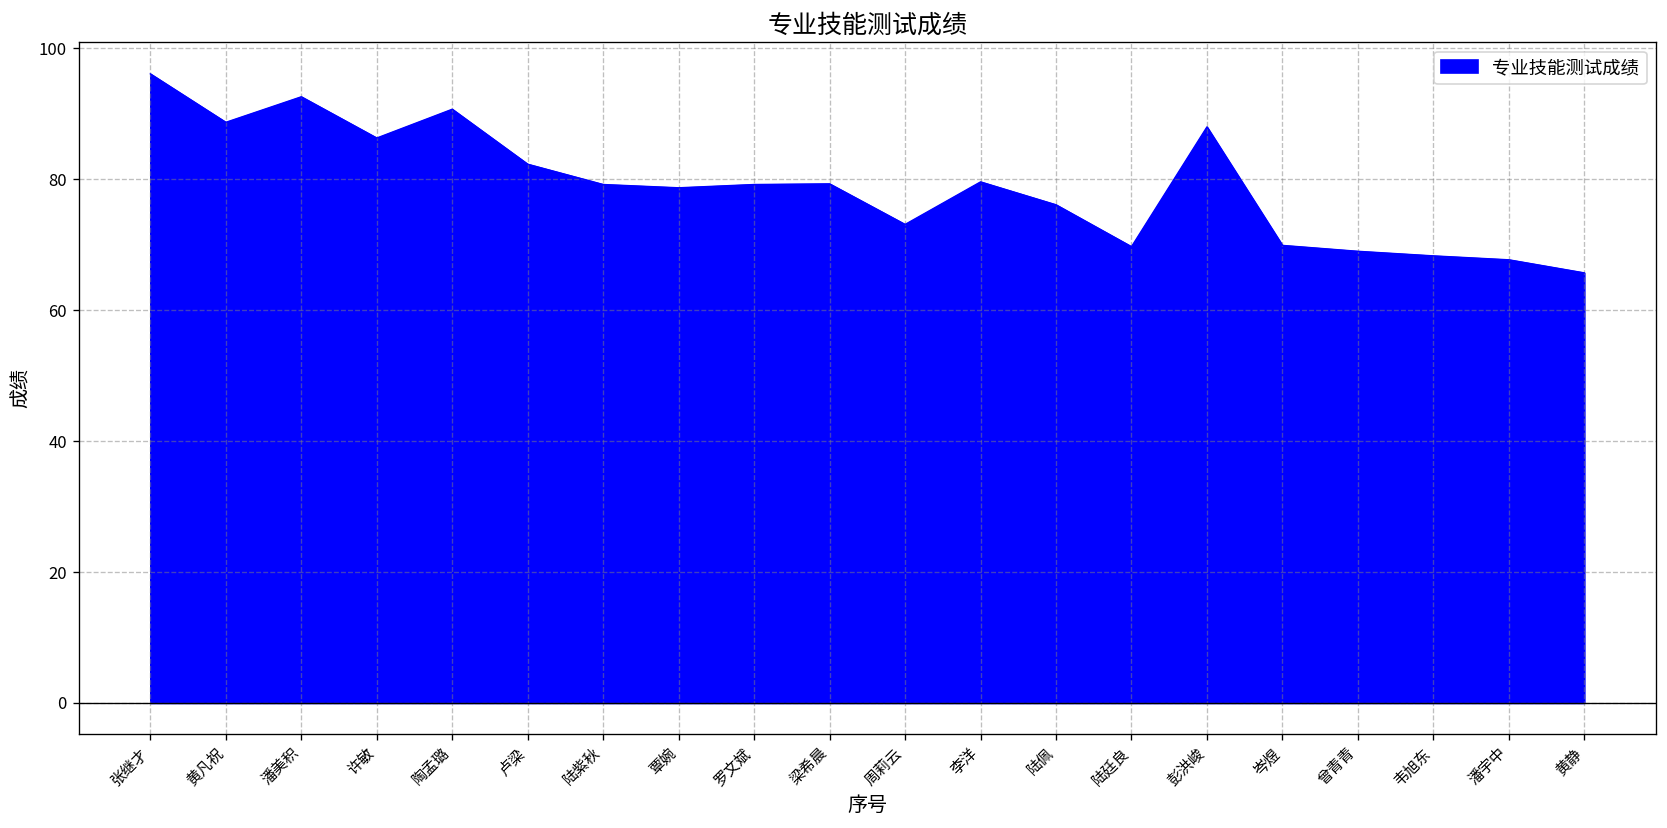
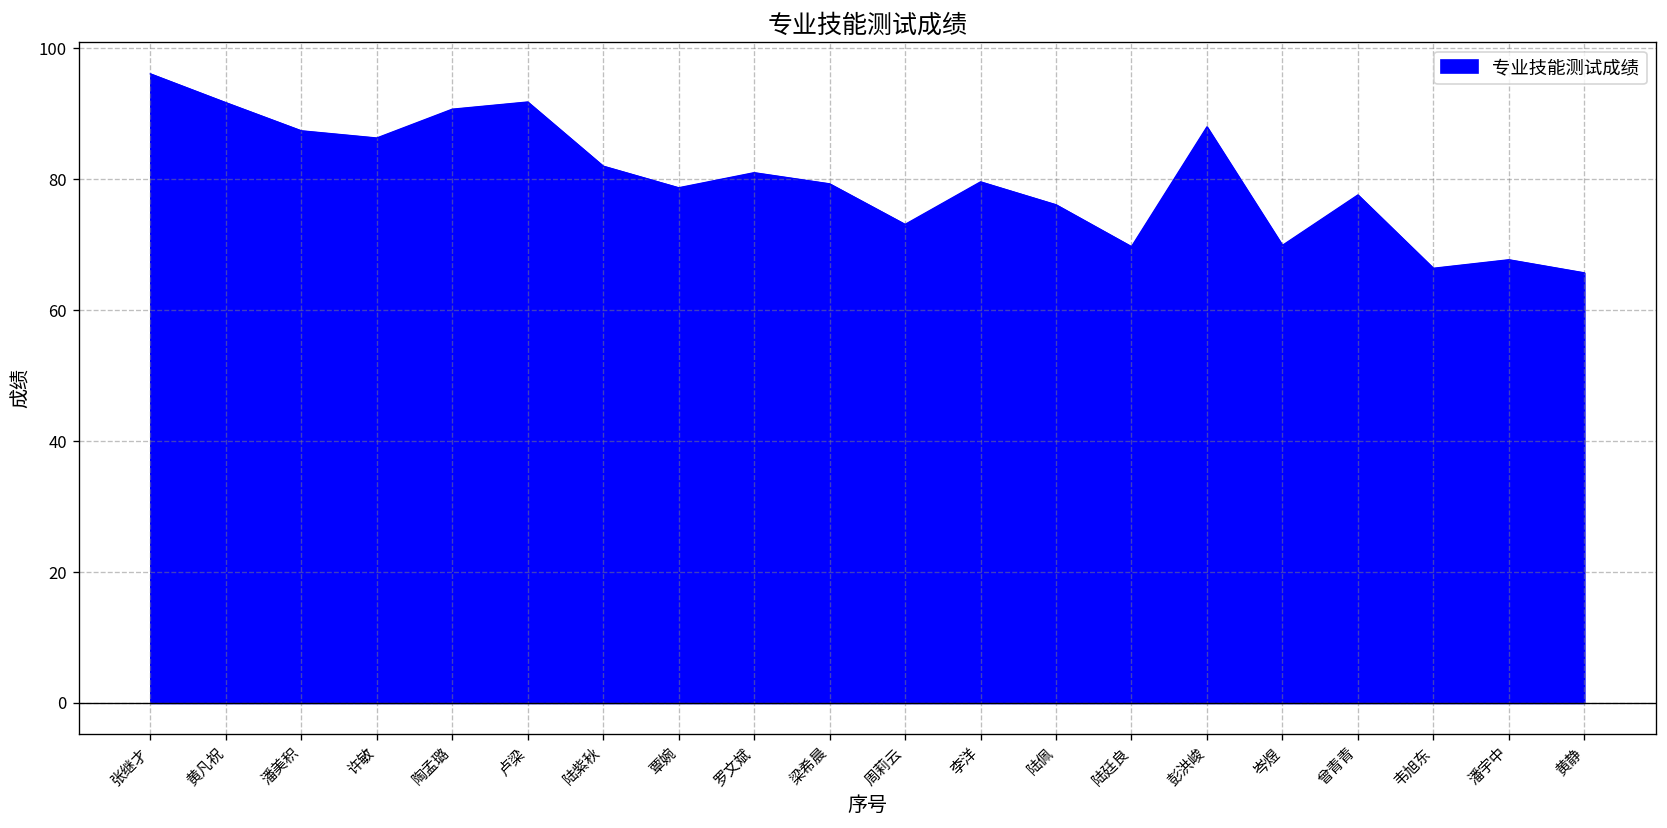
  {
    "张继才": 96,
-   "黄凡祝": 89,
-   "潘美积": 93,
+   "黄凡祝": 92,
+   "潘美积": 87,
    "许敏": 86,
    "陶孟璐": 91,
-   "卢梁": 82,
-   "陆紫秋": 79,
+   "卢梁": 92,
+   "陆紫秋": 82,
    "覃婉": 79,
-   "罗文斌": 79,
+   "罗文斌": 81,
    "梁希晨": 79,
    "周莉云": 73,
    "李洋": 80,
    "陆佩": 76,
    "陆廷良": 70,
    "彭洪峻": 88,
    "岑煜": 70,
-   "曾青青": 69,
-   "韦旭东": 68,
+   "曾青青": 78,
+   "韦旭东": 66,
    "潘宇中": 68,
    "黄静": 66
  }
